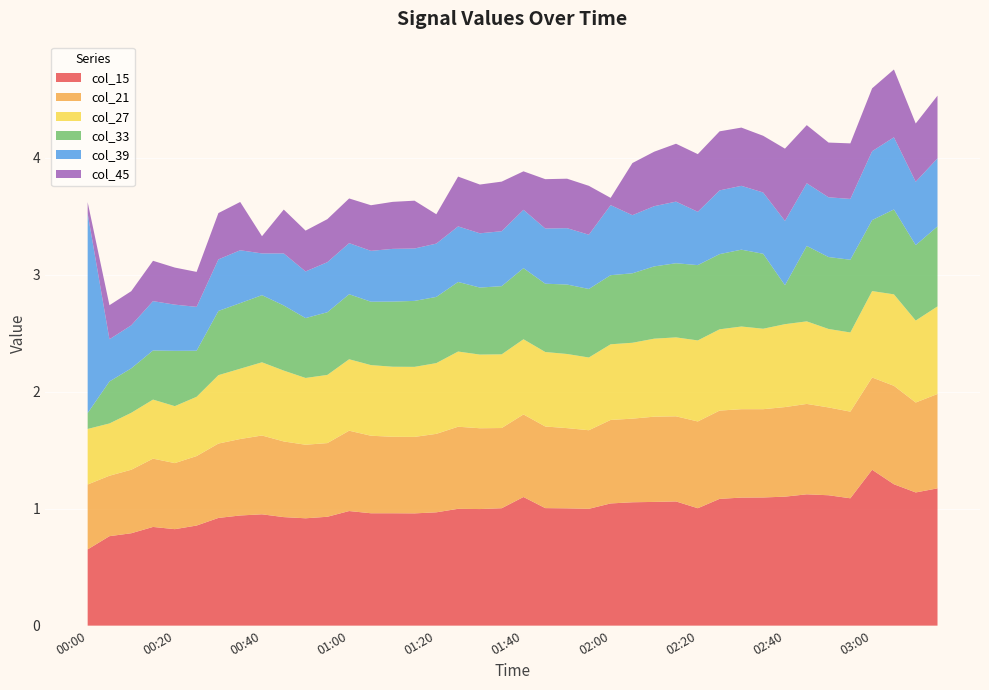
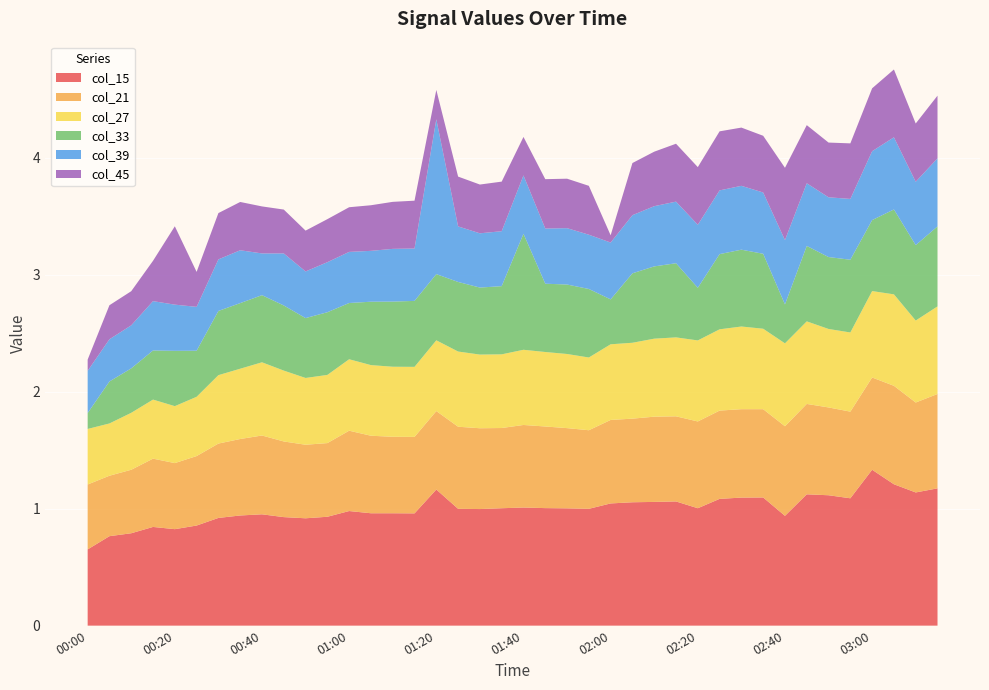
  {
    "col_15": {
      "00:00": 0.65,
      "00:20": 0.83,
      "00:40": 0.95,
      "01:00": 0.98,
-     "01:20": 0.97,
-     "01:40": 1.10,
+     "01:20": 1.16,
+     "01:40": 1.01,
      "02:00": 1.05,
      "02:20": 1.00,
-     "02:40": 1.10,
+     "02:40": 0.94,
      "03:00": 1.33
    },
    "col_33": {
      "00:00": 0.14,
      "00:20": 0.47,
      "00:40": 0.57,
-     "01:00": 0.56,
+     "01:00": 0.48,
      "01:20": 0.57,
-     "01:40": 0.61,
-     "02:00": 0.59,
-     "02:20": 0.64,
+     "01:40": 0.99,
+     "02:00": 0.38,
+     "02:20": 0.45,
      "02:40": 0.33,
      "03:00": 0.61
    },
    "col_39": {
-     "00:00": 1.71,
+     "00:00": 0.36,
      "00:20": 0.40,
      "00:40": 0.36,
      "01:00": 0.44,
-     "01:20": 0.46,
+     "01:20": 1.32,
      "01:40": 0.50,
-     "02:00": 0.60,
-     "02:20": 0.46,
+     "02:00": 0.49,
+     "02:20": 0.54,
      "02:40": 0.55,
      "03:00": 0.59
    },
    "col_45": {
      "00:00": 0.10,
-     "00:20": 0.32,
-     "00:40": 0.15,
+     "00:20": 0.67,
+     "00:40": 0.40,
      "01:00": 0.38,
      "01:20": 0.25,
      "01:40": 0.33,
      "02:00": 0.06,
      "02:20": 0.49,
      "02:40": 0.62,
      "03:00": 0.54
    }
  }
